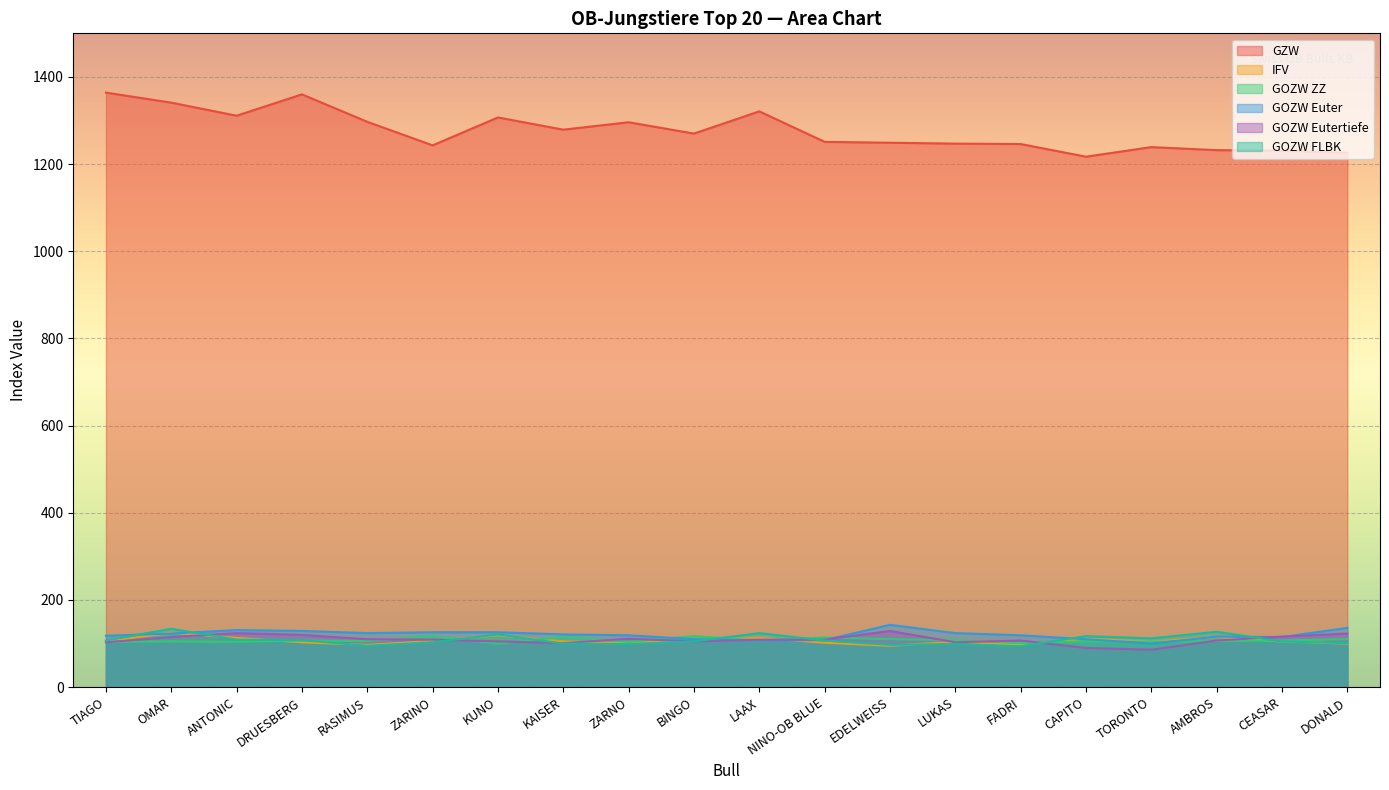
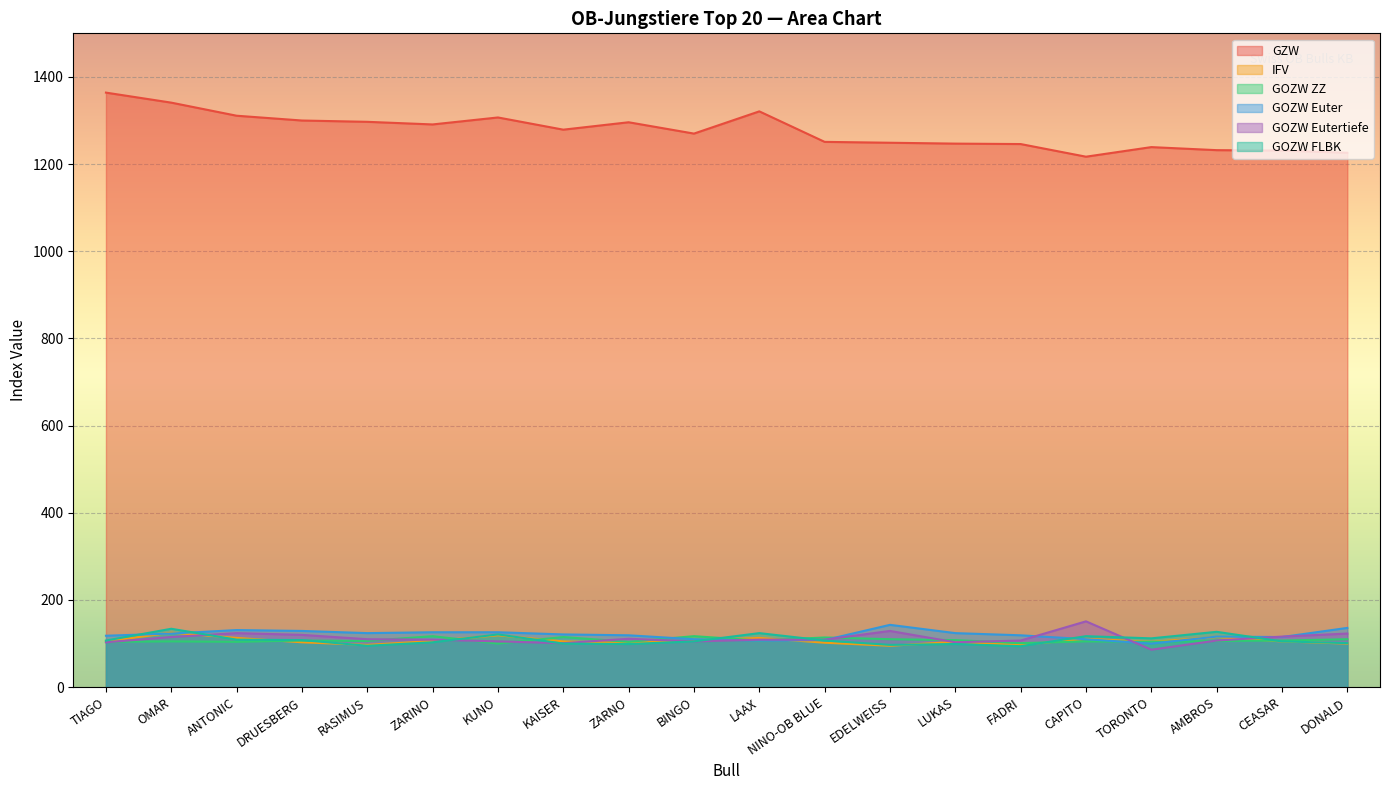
  {
    "GZW": {
      "TIAGO": 1360,
      "OMAR": 1340,
      "ANTONIC": 1310,
-     "DRUESBERG": 1360,
+     "DRUESBERG": 1300,
      "RASIMUS": 1300,
-     "ZARINO": 1240,
+     "ZARINO": 1290,
      "KUNO": 1310,
      "KAISER": 1280,
      "ZARNO": 1300,
      "BINGO": 1270,
      "LAAX": 1320,
      "NINO-OB BLUE": 1250,
      "EDELWEISS": 1250,
      "LUKAS": 1250,
      "FADRI": 1250,
      "CAPITO": 1220,
      "TORONTO": 1240,
      "AMBROS": 1230
    },
    "GOZW Eutertiefe": {
      "OMAR": 120,
      "ANTONIC": 120,
      "DRUESBERG": 120,
      "ZARNO": 110,
      "EDELWEISS": 130,
      "FADRI": 110,
-     "CAPITO": 90,
+     "CAPITO": 150,
      "TORONTO": 90,
      "DONALD": 120
    }
  }
